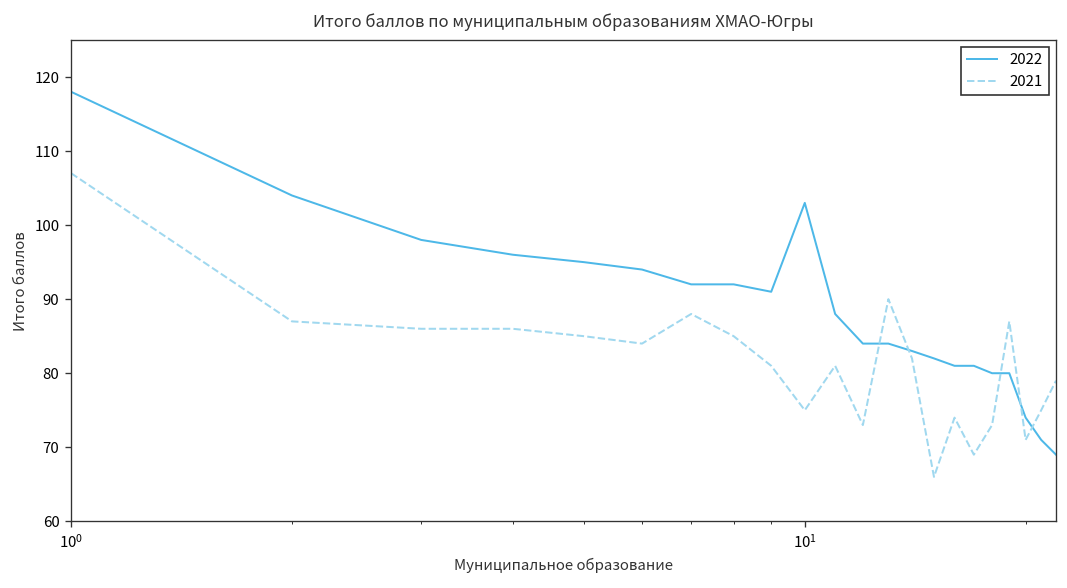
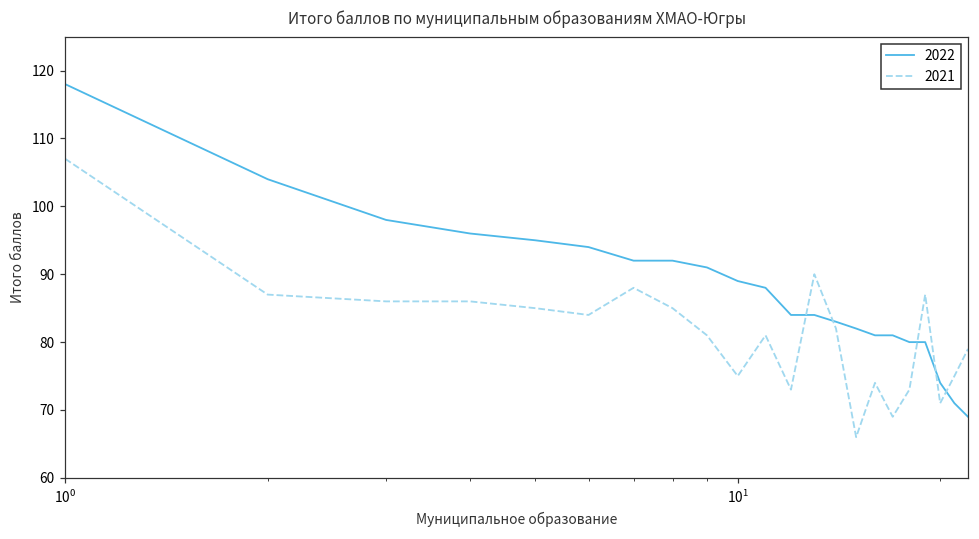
  {
    "2022": {
      "10^0": 118,
-     "10^1": 103
+     "10^1": 89
    },
    "2021": {
      "10^0": 107,
      "10^1": 75
    }
  }
